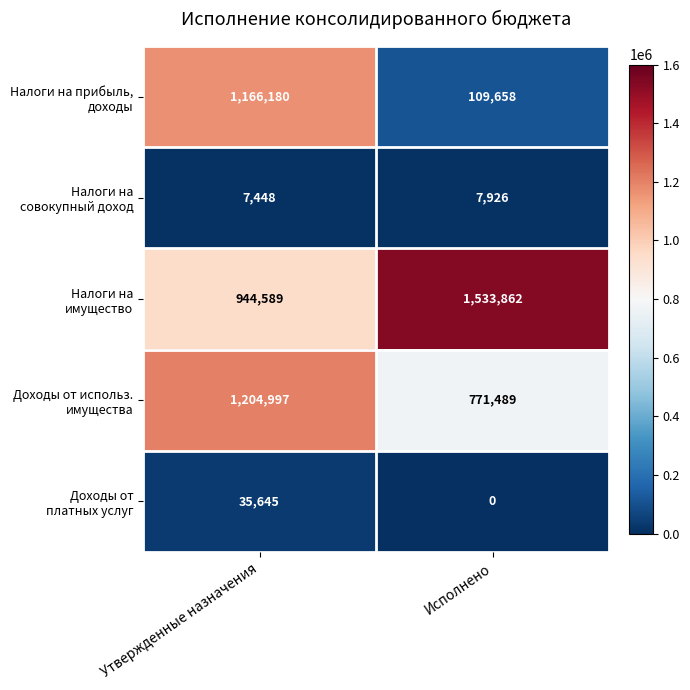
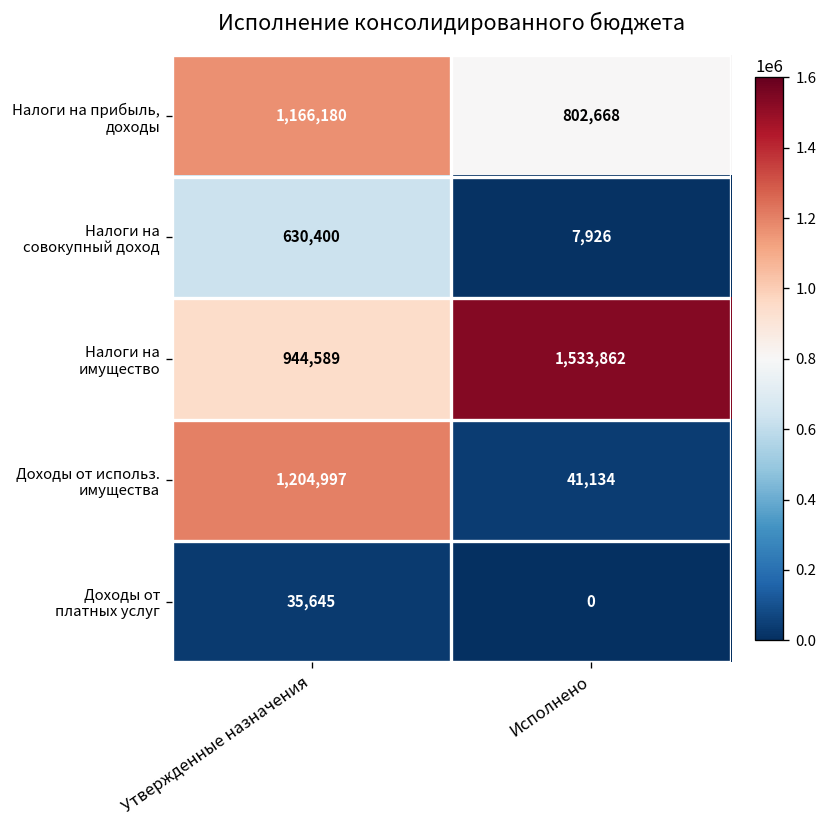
  {
    "Налоги на прибыль, доходы": {
      "Утвержденные назначения": "1,166,180",
-     "Исполнено": "109,658"
+     "Исполнено": "802,668"
    },
    "Налоги на совокупный доход": {
-     "Утвержденные назначения": "7,448",
+     "Утвержденные назначения": "630,400",
      "Исполнено": "7,926"
    },
    "Налоги на имущество": {
      "Утвержденные назначения": "944,589",
      "Исполнено": "1,533,862"
    },
    "Доходы от использ. имущества": {
      "Утвержденные назначения": "1,204,997",
-     "Исполнено": "771,489"
+     "Исполнено": "41,134"
    },
    "Доходы от платных услуг": {
      "Утвержденные назначения": "35,645",
      "Исполнено": "0"
    }
  }
